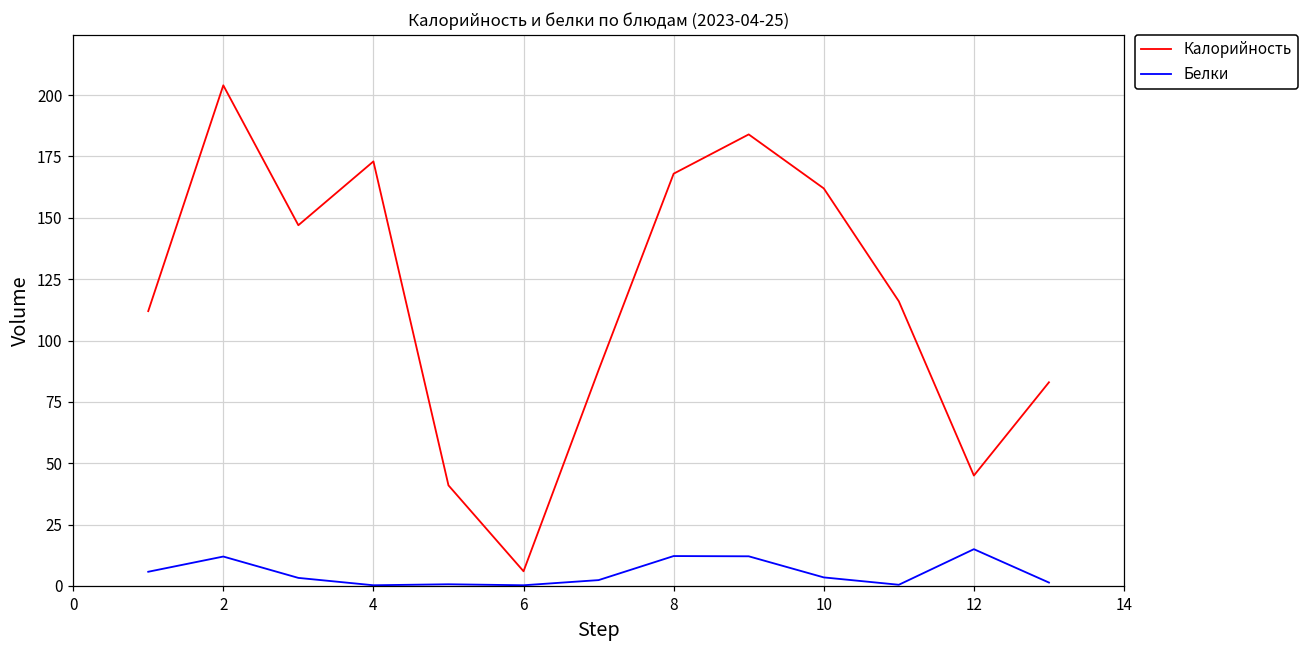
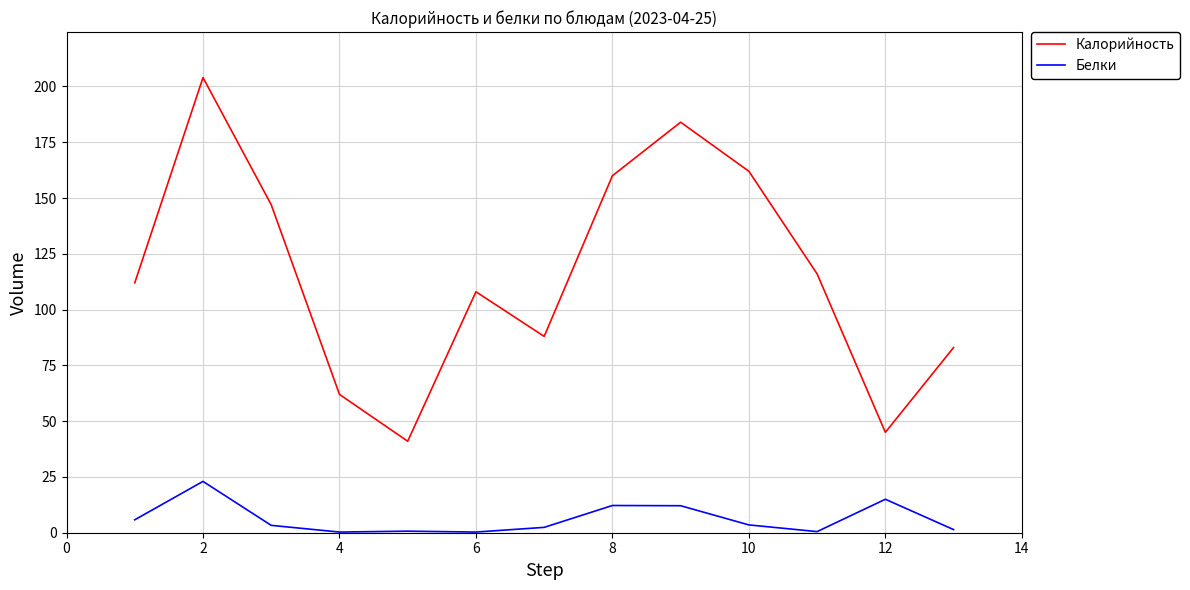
  {
    "Калорийность": {
      "2": 204,
-     "4": 173,
-     "6": 6,
-     "8": 168,
+     "4": 62,
+     "6": 108,
+     "8": 160,
      "10": 162,
      "12": 45
    },
    "Белки": {
-     "2": 12,
+     "2": 23,
      "4": 0,
      "6": 0,
      "8": 12,
      "10": 4,
      "12": 15
    }
  }
